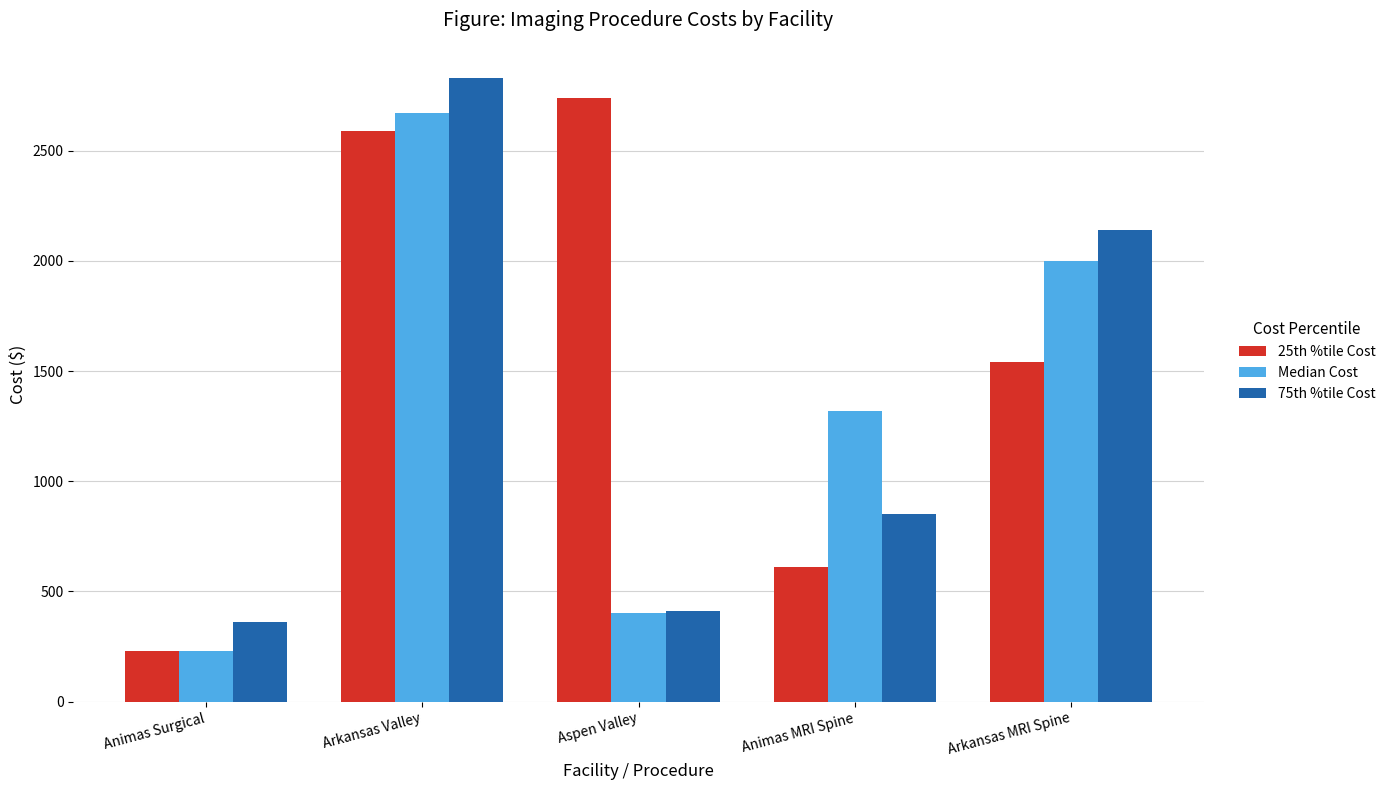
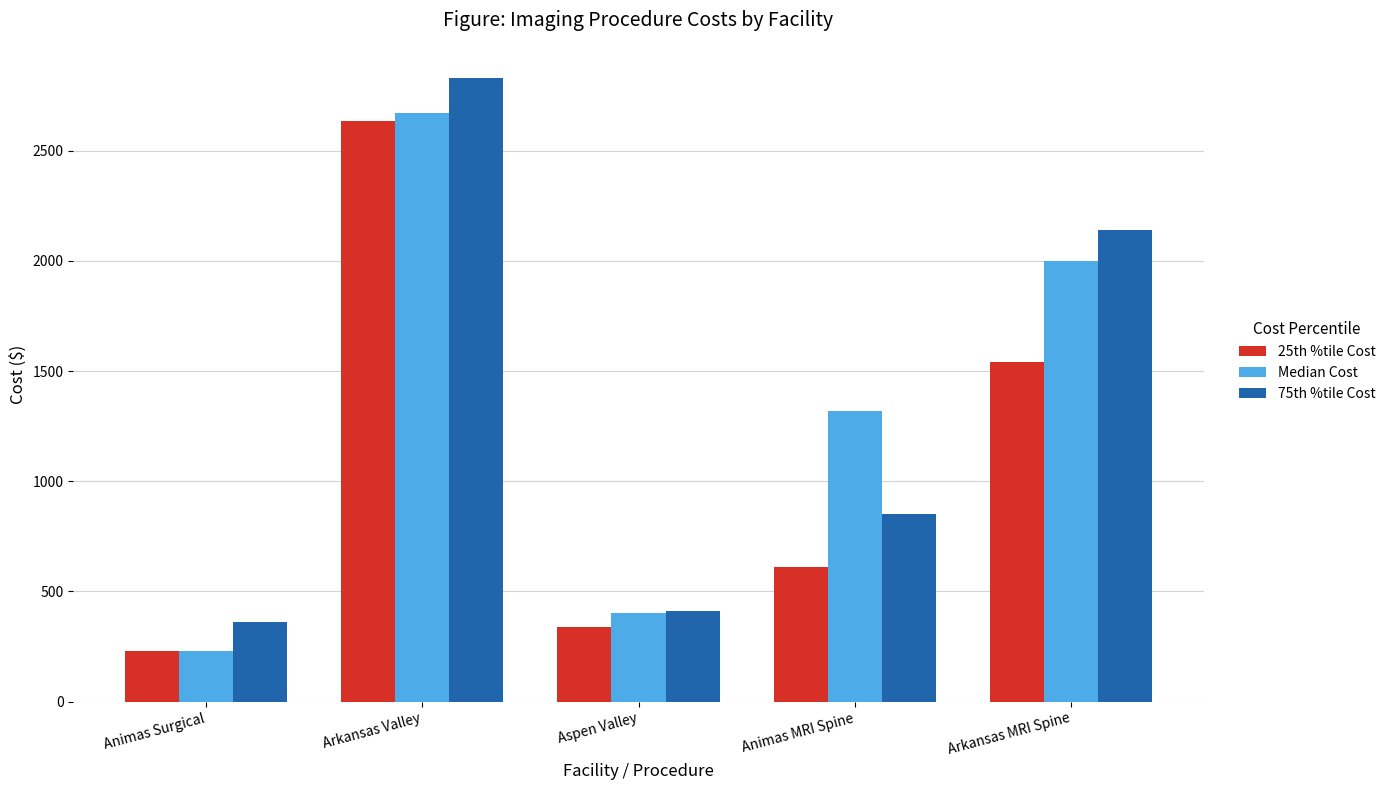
  {
    "25th %tile Cost": {
      "Animas Surgical": 230,
-     "Arkansas Valley": 2590,
-     "Aspen Valley": 2740,
+     "Arkansas Valley": 2640,
+     "Aspen Valley": 340,
      "Animas MRI Spine": 610,
      "Arkansas MRI Spine": 1540
    },
    "Median Cost": {
      "Animas Surgical": 230,
      "Arkansas Valley": 2670,
      "Aspen Valley": 400,
      "Animas MRI Spine": 1320,
      "Arkansas MRI Spine": 2000
    },
    "75th %tile Cost": {
      "Animas Surgical": 360,
      "Arkansas Valley": 2830,
      "Aspen Valley": 410,
      "Animas MRI Spine": 850,
      "Arkansas MRI Spine": 2140
    }
  }
